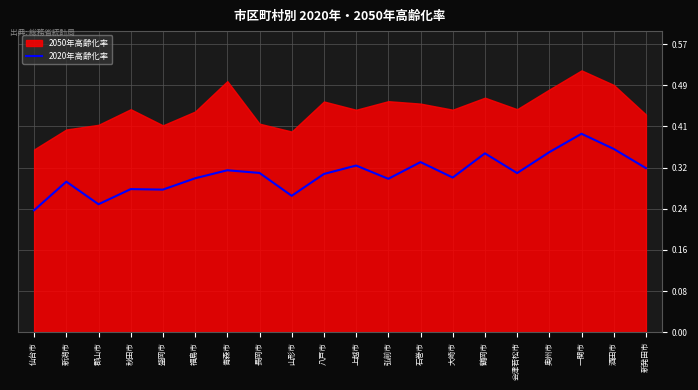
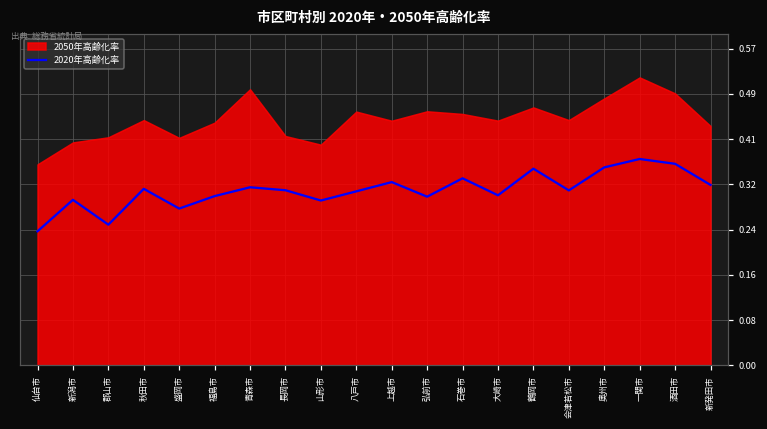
  {
    "2020年高齢化率": {
      "仙台市": 0.24,
      "新潟市": 0.30,
      "郡山市": 0.25,
-     "秋田市": 0.28,
+     "秋田市": 0.32,
      "盛岡市": 0.28,
      "福島市": 0.30,
      "青森市": 0.32,
      "長岡市": 0.31,
-     "山形市": 0.27,
+     "山形市": 0.30,
      "八戸市": 0.31,
      "上越市": 0.33,
      "弘前市": 0.30,
      "石巻市": 0.34,
      "大崎市": 0.31,
      "鶴岡市": 0.35,
      "会津若松市": 0.31,
      "奥州市": 0.36,
-     "一関市": 0.39,
+     "一関市": 0.37,
      "酒田市": 0.36,
      "新発田市": 0.32
    },
    "2050年高齢化率": {
      "仙台市": 0.36,
      "新潟市": 0.40,
      "郡山市": 0.41,
      "秋田市": 0.44,
      "盛岡市": 0.41,
      "福島市": 0.44,
      "青森市": 0.50,
      "長岡市": 0.41,
      "山形市": 0.40,
      "八戸市": 0.46,
      "上越市": 0.44,
      "弘前市": 0.46,
      "石巻市": 0.45,
      "大崎市": 0.44,
      "鶴岡市": 0.46,
      "会津若松市": 0.44,
      "奥州市": 0.48,
      "一関市": 0.52,
      "酒田市": 0.49,
      "新発田市": 0.43
    }
  }
